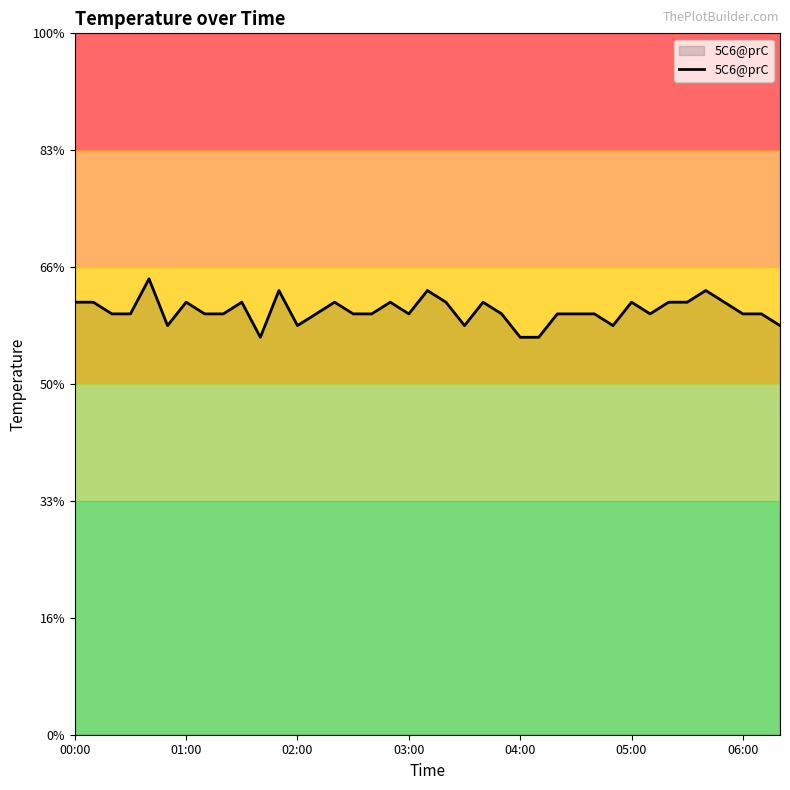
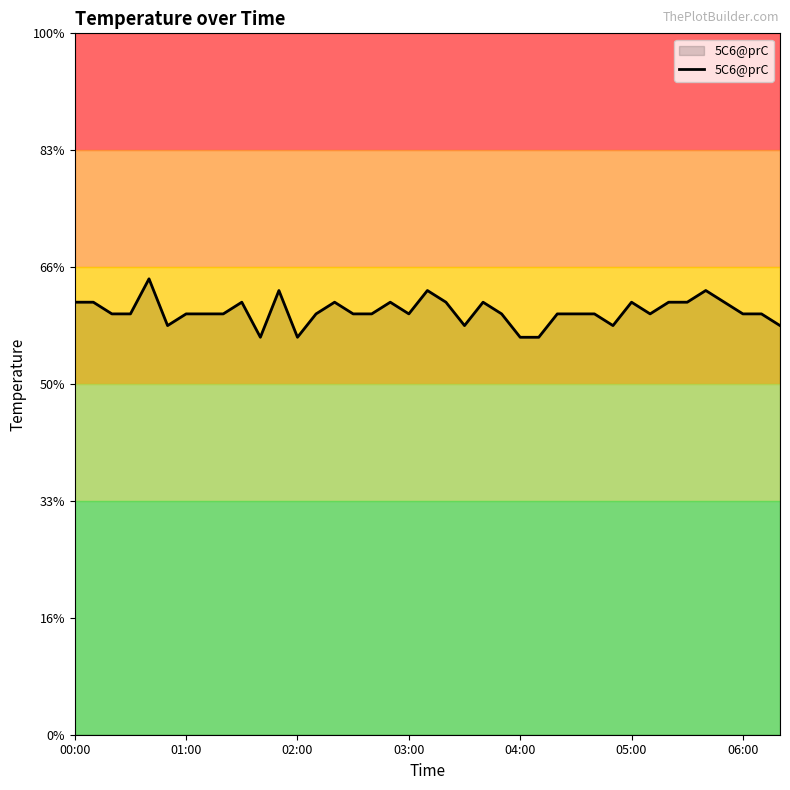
  {
    "00:00": "62%",
-   "01:00": "62%",
-   "02:00": "58%",
+   "01:00": "60%",
+   "02:00": "57%",
    "03:00": "60%",
    "04:00": "57%",
    "05:00": "62%",
    "06:00": "60%"
  }
